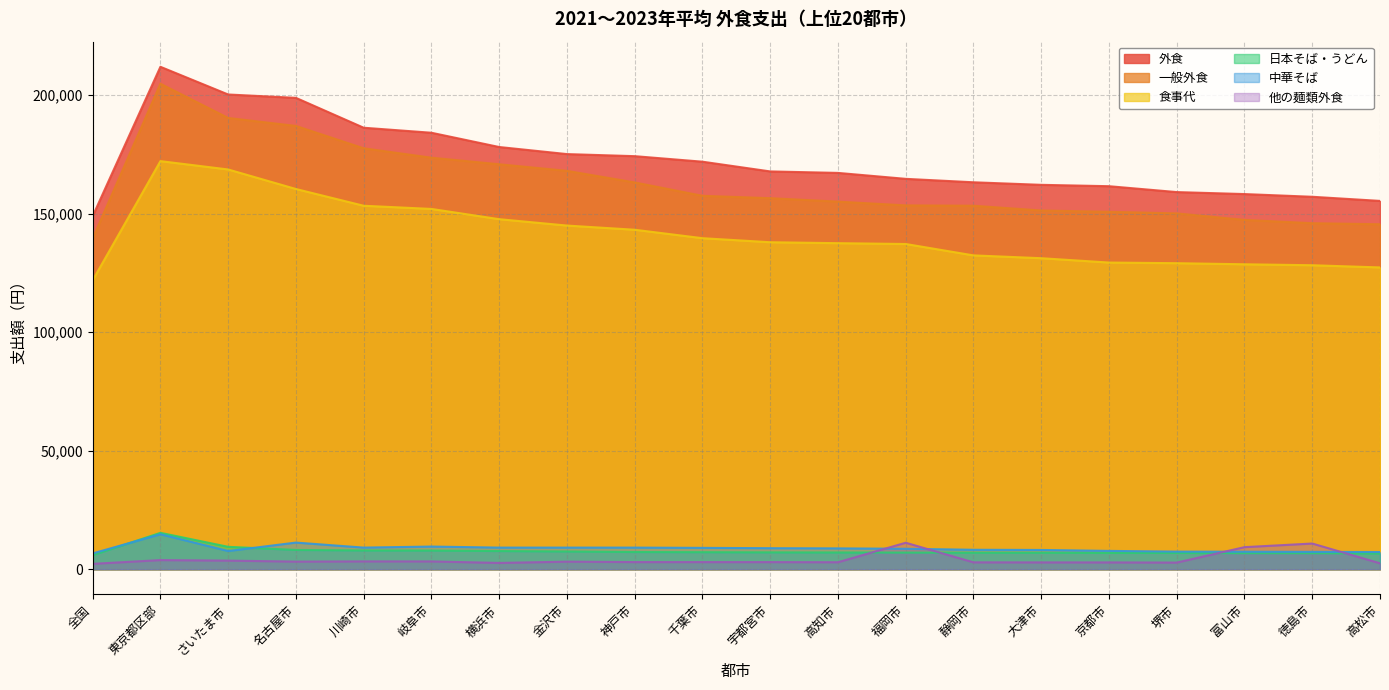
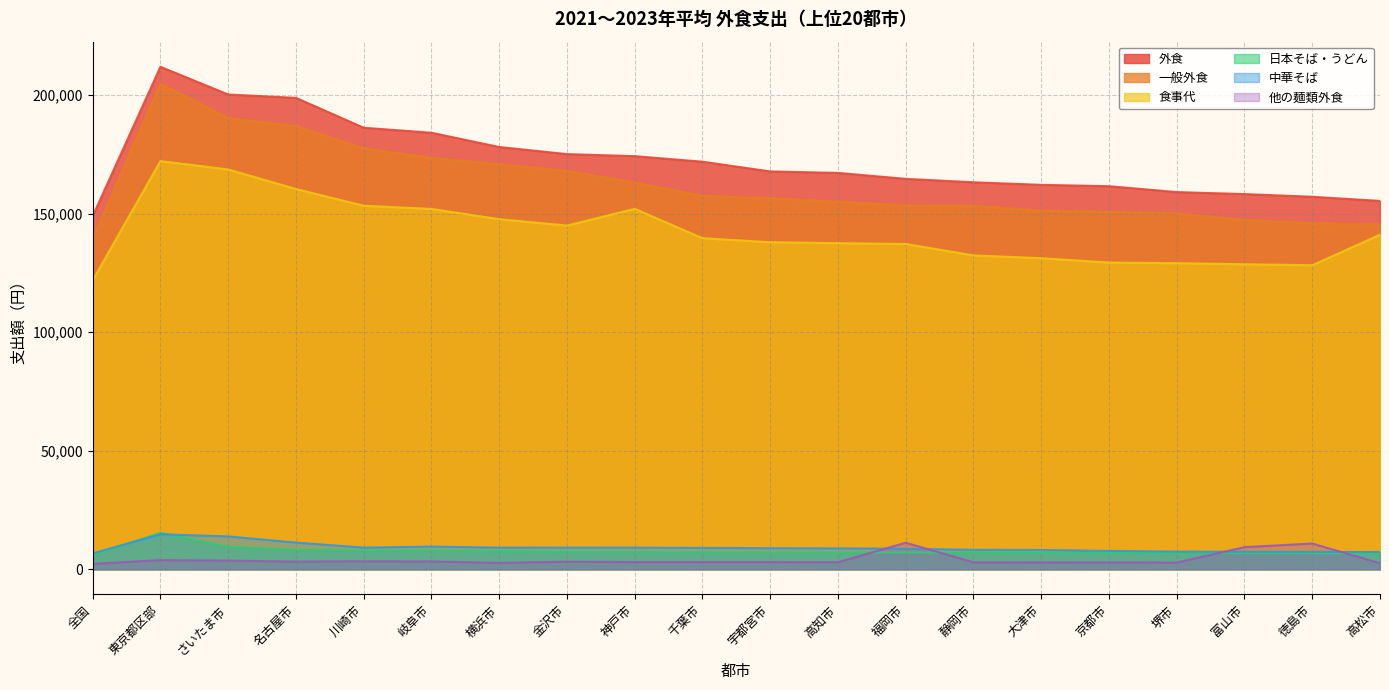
  {
    "食事代": {
      "全国": "122,000",
      "東京都区部": "172,000",
      "さいたま市": "169,000",
      "名古屋市": "160,000",
      "川崎市": "153,000",
      "岐阜市": "152,000",
      "横浜市": "148,000",
      "金沢市": "145,000",
-     "神戸市": "143,000",
+     "神戸市": "152,000",
      "千葉市": "140,000",
      "宇都宮市": "138,000",
      "高知市": "138,000",
      "福岡市": "137,000",
      "静岡市": "132,000",
      "大津市": "131,000",
      "京都市": "129,000",
      "堺市": "129,000",
      "富山市": "129,000",
      "徳島市": "128,000",
-     "高松市": "127,000"
+     "高松市": "141,000"
    },
    "日本そば・うどん": {
      "さいたま市": "9,000",
      "名古屋市": "8,000",
      "川崎市": "8,000",
      "岐阜市": "8,000",
      "横浜市": "8,000",
      "金沢市": "7,000",
      "神戸市": "7,000",
      "千葉市": "7,000",
      "宇都宮市": "7,000",
      "高知市": "7,000",
      "福岡市": "7,000",
      "静岡市": "7,000",
      "大津市": "7,000"
    },
    "中華そば": {
-     "さいたま市": "8,000",
+     "さいたま市": "14,000",
      "名古屋市": "11,000",
      "川崎市": "9,000",
      "岐阜市": "10,000",
      "横浜市": "9,000",
      "金沢市": "9,000",
      "神戸市": "9,000",
      "千葉市": "9,000",
      "宇都宮市": "9,000",
      "高知市": "9,000",
      "福岡市": "9,000",
      "静岡市": "8,000",
      "大津市": "8,000"
    },
    "他の麺類外食": {
      "全国": "2,000",
      "東京都区部": "4,000",
      "さいたま市": "4,000",
      "名古屋市": "3,000",
      "川崎市": "3,000",
      "岐阜市": "3,000",
      "横浜市": "3,000",
      "金沢市": "3,000",
      "神戸市": "3,000",
      "千葉市": "3,000",
      "宇都宮市": "3,000",
      "高知市": "3,000",
      "福岡市": "11,000",
      "静岡市": "3,000",
      "大津市": "3,000",
      "京都市": "3,000",
      "堺市": "3,000",
      "富山市": "9,000",
      "徳島市": "11,000",
      "高松市": "2,000"
    }
  }
